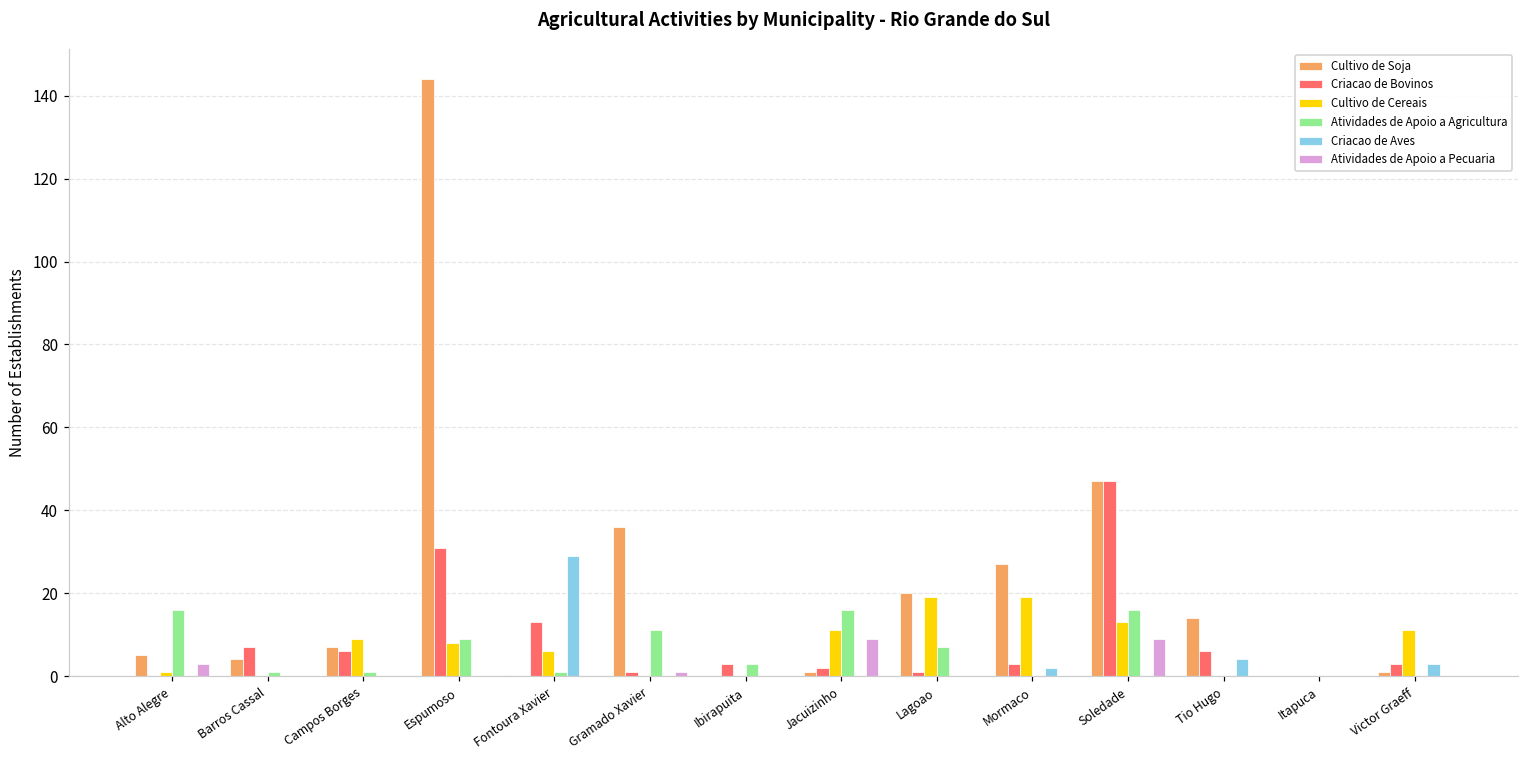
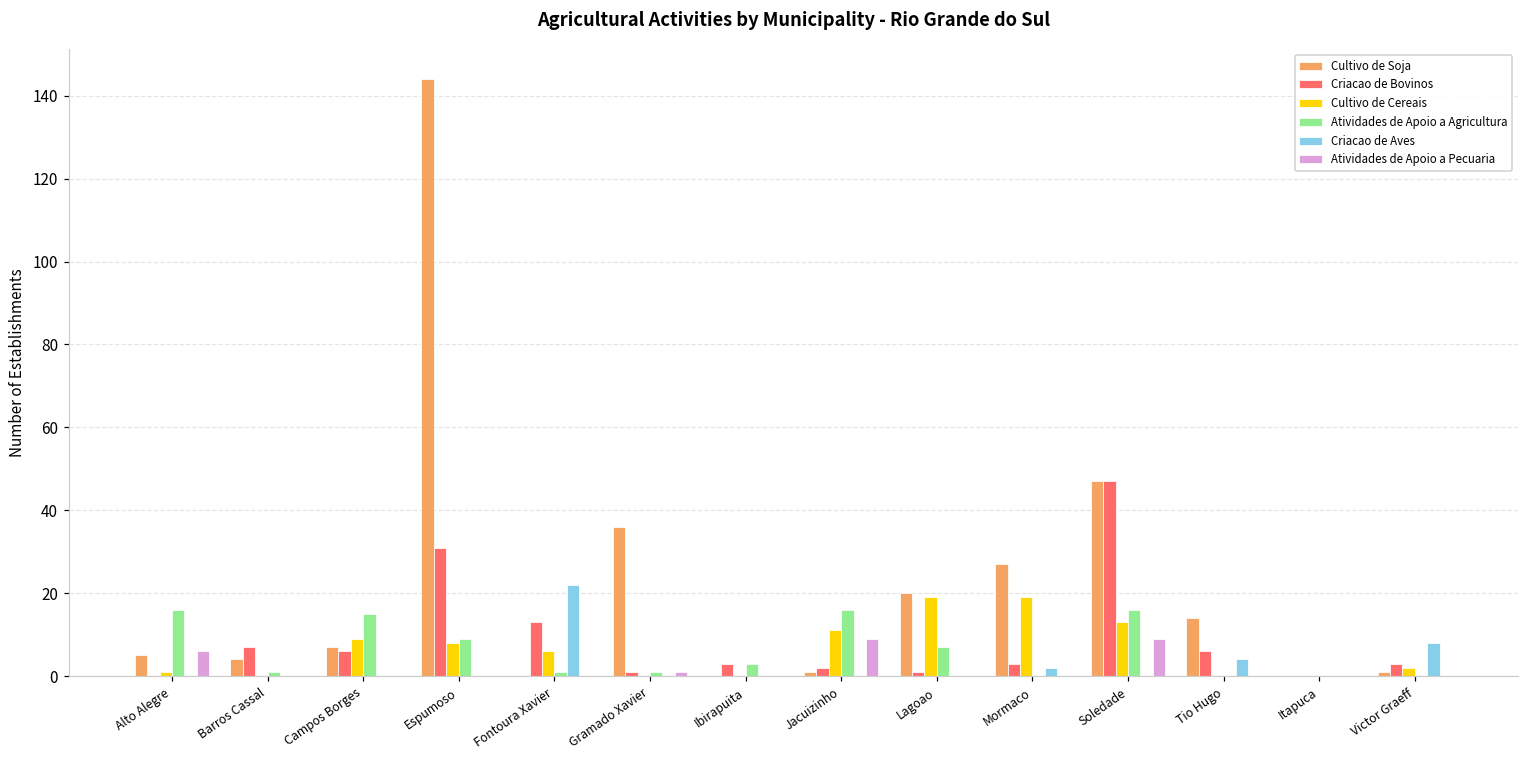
  {
    "Cultivo de Cereais": {
      "Alto Alegre": 1,
      "Barros Cassal": 0,
      "Campos Borges": 9,
      "Espumoso": 8,
      "Fontoura Xavier": 6,
      "Gramado Xavier": 0,
      "Ibirapuita": 0,
      "Jacuizinho": 11,
      "Lagoao": 19,
      "Mormaco": 19,
      "Soledade": 13,
      "Tio Hugo": 0,
      "Itapuca": 0,
-     "Victor Graeff": 11
+     "Victor Graeff": 2
    },
    "Atividades de Apoio a Agricultura": {
      "Alto Alegre": 16,
      "Barros Cassal": 1,
-     "Campos Borges": 1,
+     "Campos Borges": 15,
      "Espumoso": 9,
      "Fontoura Xavier": 1,
-     "Gramado Xavier": 11,
+     "Gramado Xavier": 1,
      "Ibirapuita": 3,
      "Jacuizinho": 16,
      "Lagoao": 7,
      "Mormaco": 0,
      "Soledade": 16,
      "Tio Hugo": 0,
      "Itapuca": 0,
      "Victor Graeff": 0
    },
    "Criacao de Aves": {
      "Alto Alegre": 0,
      "Barros Cassal": 0,
      "Campos Borges": 0,
      "Espumoso": 0,
-     "Fontoura Xavier": 29,
+     "Fontoura Xavier": 22,
      "Gramado Xavier": 0,
      "Ibirapuita": 0,
      "Jacuizinho": 0,
      "Lagoao": 0,
      "Mormaco": 2,
      "Soledade": 0,
      "Tio Hugo": 4,
      "Itapuca": 0,
-     "Victor Graeff": 3
+     "Victor Graeff": 8
    },
    "Atividades de Apoio a Pecuaria": {
-     "Alto Alegre": 3,
+     "Alto Alegre": 6,
      "Barros Cassal": 0,
      "Campos Borges": 0,
      "Espumoso": 0,
      "Fontoura Xavier": 0,
      "Gramado Xavier": 1,
      "Ibirapuita": 0,
      "Jacuizinho": 9,
      "Lagoao": 0,
      "Mormaco": 0,
      "Soledade": 9,
      "Tio Hugo": 0,
      "Itapuca": 0,
      "Victor Graeff": 0
    }
  }
